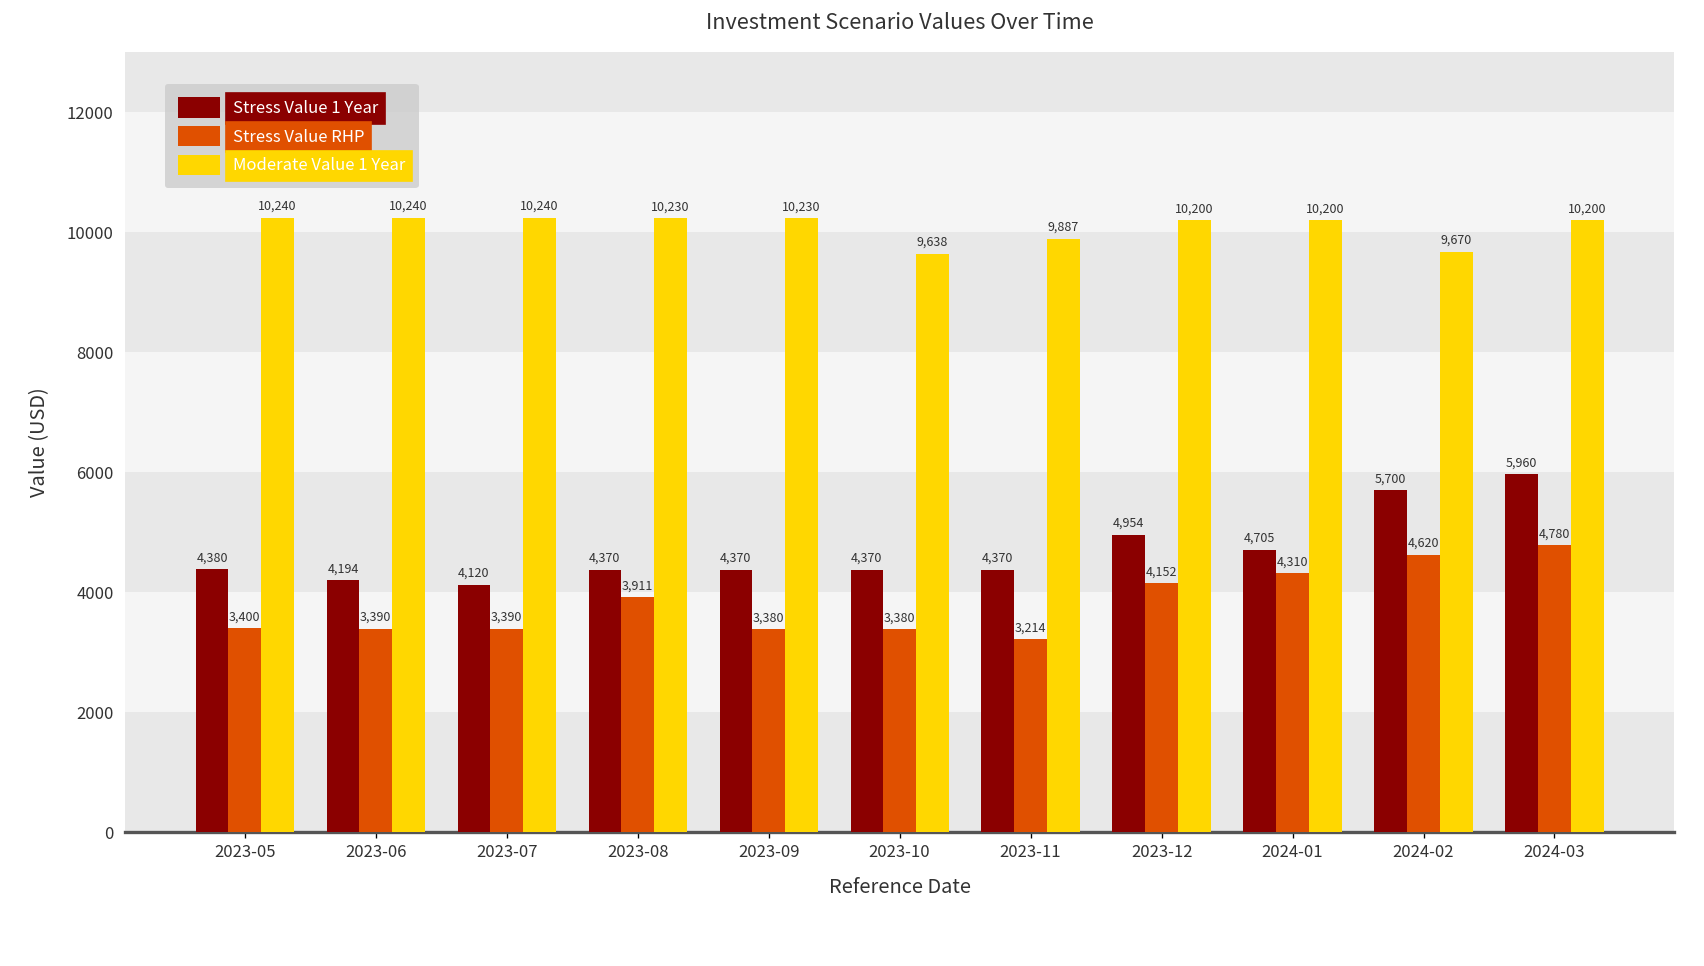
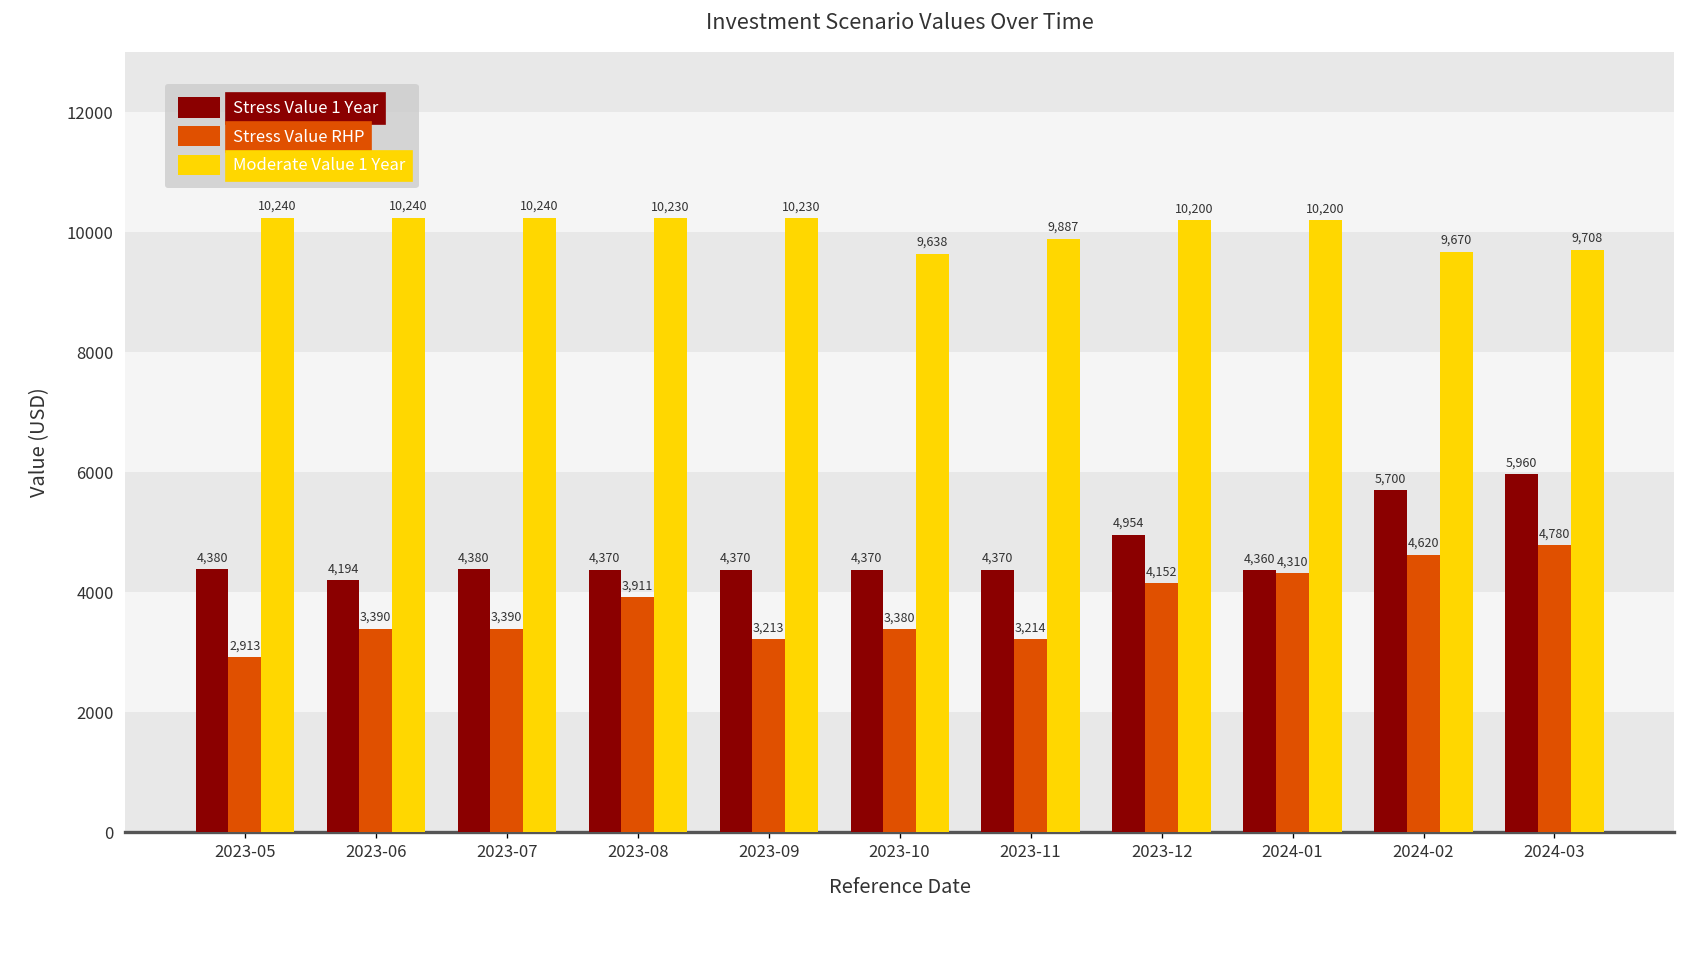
  {
    "Stress Value 1 Year": {
      "2023-05": "4,380",
      "2023-06": "4,194",
-     "2023-07": "4,120",
+     "2023-07": "4,380",
      "2023-08": "4,370",
      "2023-09": "4,370",
      "2023-10": "4,370",
      "2023-11": "4,370",
      "2023-12": "4,954",
-     "2024-01": "4,705",
+     "2024-01": "4,360",
      "2024-02": "5,700",
      "2024-03": "5,960"
    },
    "Stress Value RHP": {
-     "2023-05": "3,400",
+     "2023-05": "2,913",
      "2023-06": "3,390",
      "2023-07": "3,390",
      "2023-08": "3,911",
-     "2023-09": "3,380",
+     "2023-09": "3,213",
      "2023-10": "3,380",
      "2023-11": "3,214",
      "2023-12": "4,152",
      "2024-01": "4,310",
      "2024-02": "4,620",
      "2024-03": "4,780"
    },
    "Moderate Value 1 Year": {
      "2023-05": "10,240",
      "2023-06": "10,240",
      "2023-07": "10,240",
      "2023-08": "10,230",
      "2023-09": "10,230",
      "2023-10": "9,638",
      "2023-11": "9,887",
      "2023-12": "10,200",
      "2024-01": "10,200",
      "2024-02": "9,670",
-     "2024-03": "10,200"
+     "2024-03": "9,708"
    }
  }
